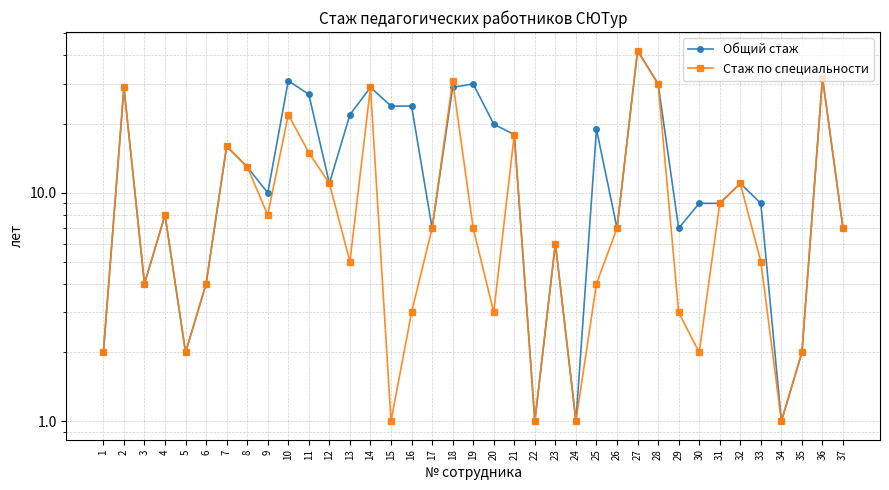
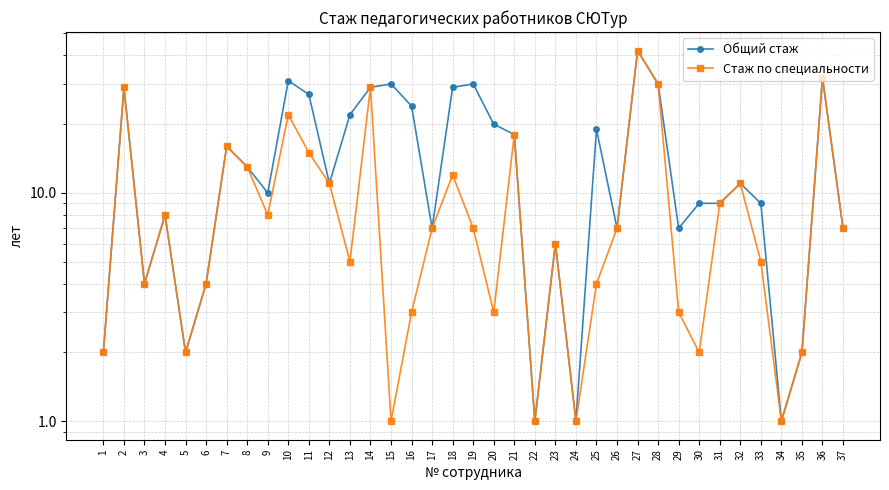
  {
    "Общий стаж": {
      "9": 10,
      "10": 31,
      "11": 27,
      "13": 22,
-     "15": 24,
+     "15": 30,
      "16": 24,
      "18": 29,
      "19": 30,
      "20": 20,
      "25": 19,
      "29": 7,
      "30": 9,
      "33": 9
    },
    "Стаж по специальности": {
      "9": 8,
      "10": 22,
      "11": 15,
      "13": 5,
      "15": 1,
      "16": 3,
-     "18": 31,
+     "18": 12,
      "19": 7,
      "20": 3,
      "25": 4,
      "29": 3,
      "30": 2,
      "33": 5
    }
  }
